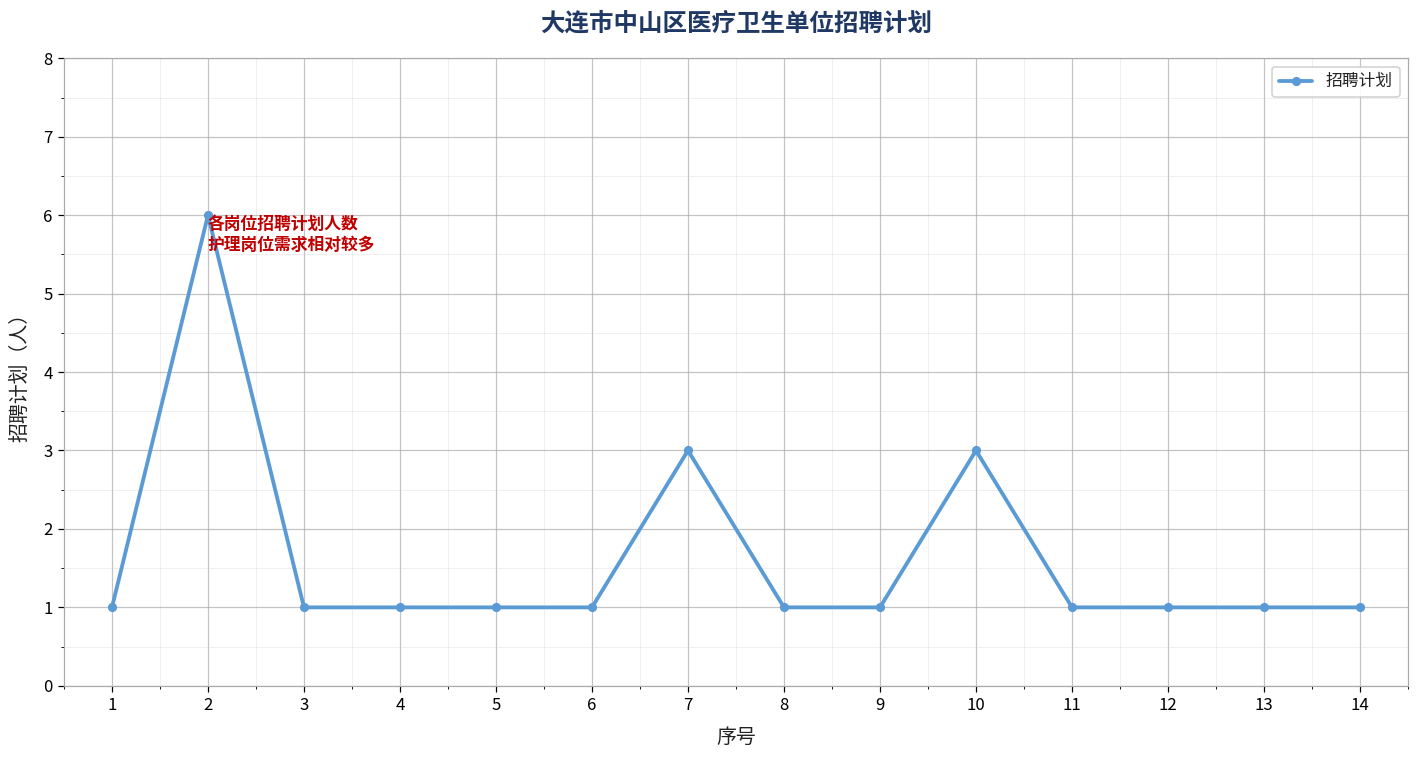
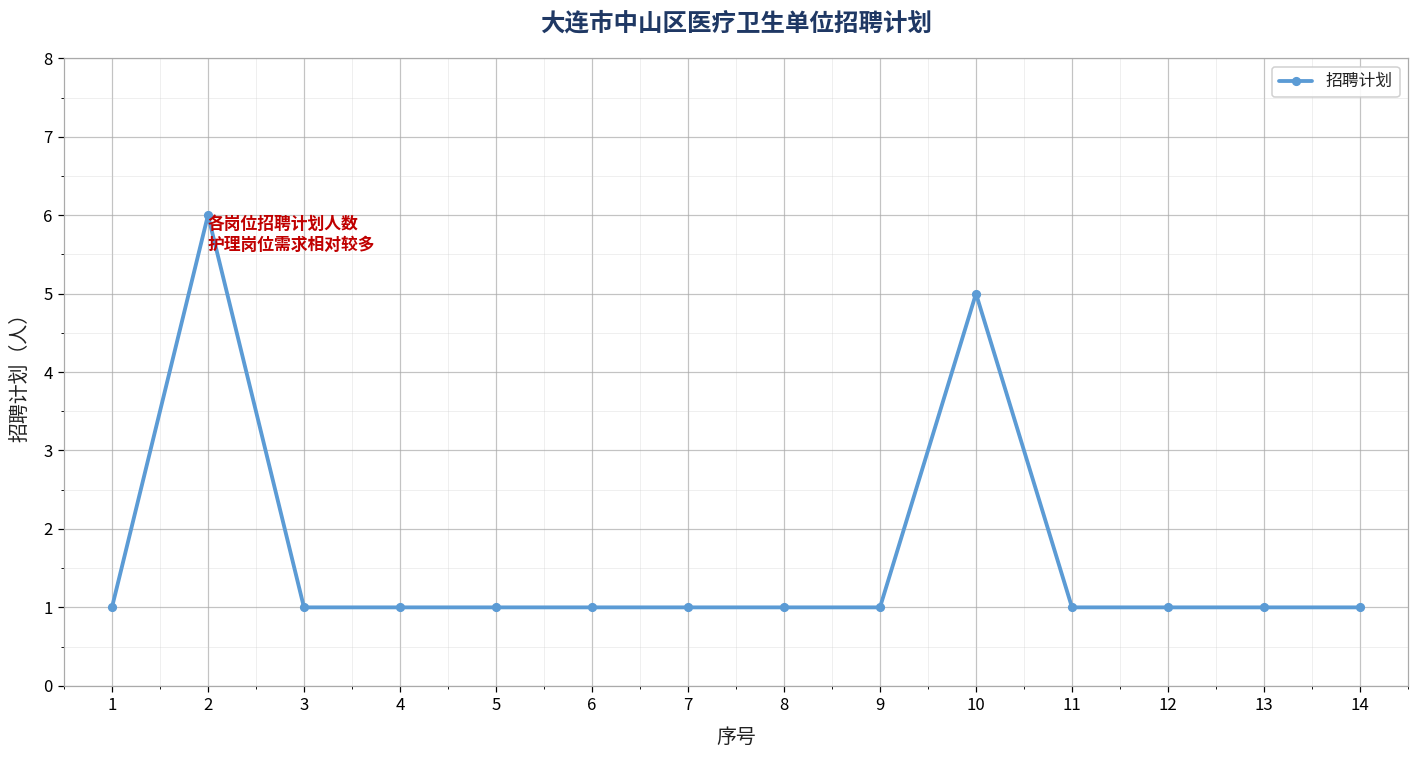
  {
    "1": 1,
    "2": 6,
    "3": 1,
    "4": 1,
    "5": 1,
    "6": 1,
-   "7": 3,
+   "7": 1,
    "8": 1,
    "9": 1,
-   "10": 3,
+   "10": 5,
    "11": 1,
    "12": 1,
    "13": 1,
    "14": 1
  }
